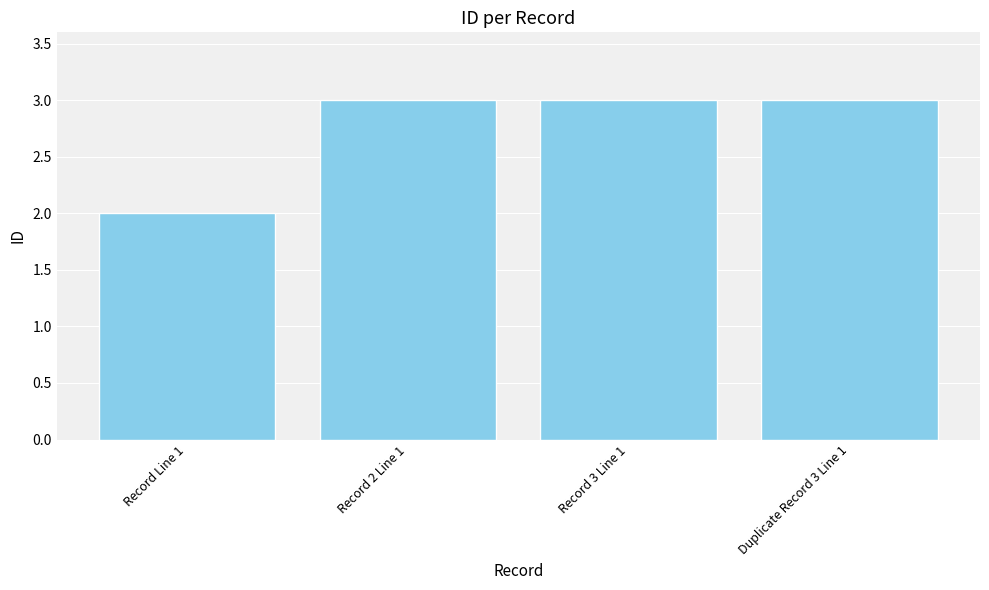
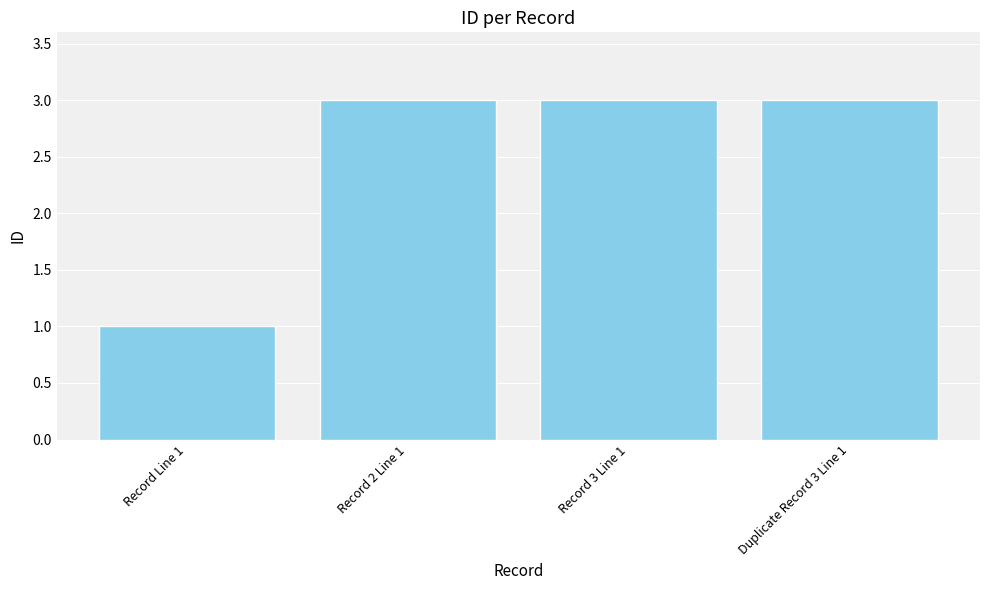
  {
-   "Record Line 1": 2,
+   "Record Line 1": 1,
    "Record 2 Line 1": 3,
    "Record 3 Line 1": 3,
    "Duplicate Record 3 Line 1": 3
  }
